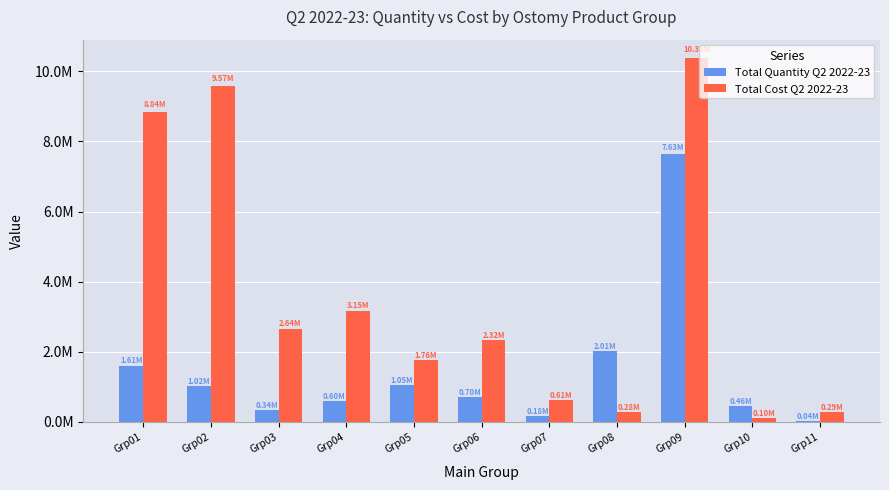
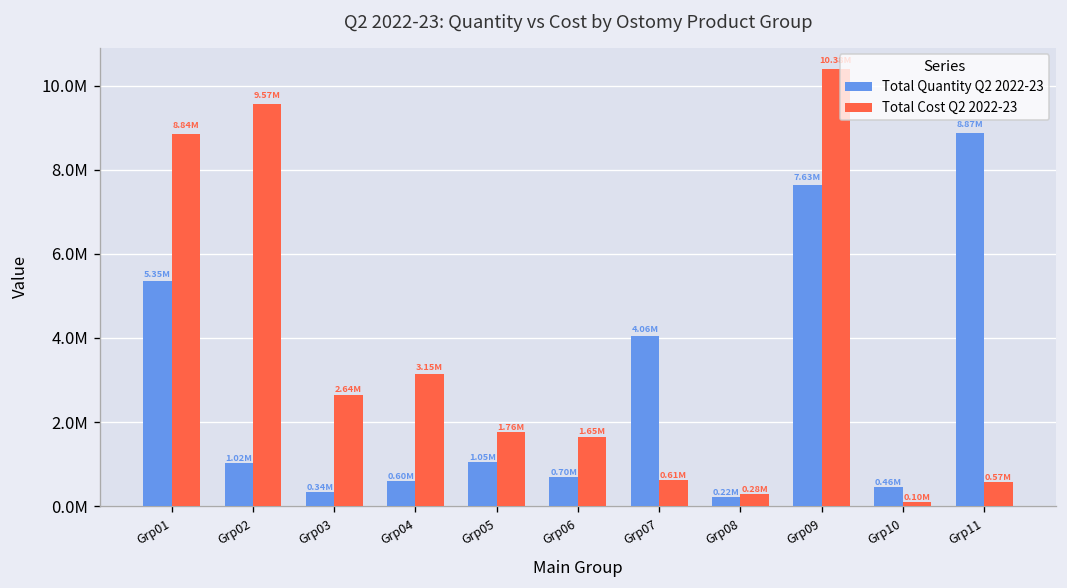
  {
    "Total Quantity Q2 2022-23": {
-     "Grp01": "1.61M",
+     "Grp01": "5.35M",
      "Grp02": "1.02M",
      "Grp03": "0.34M",
      "Grp04": "0.60M",
      "Grp05": "1.05M",
      "Grp06": "0.70M",
-     "Grp07": "0.18M",
-     "Grp08": "2.01M",
+     "Grp07": "4.06M",
+     "Grp08": "0.22M",
      "Grp09": "7.63M",
      "Grp10": "0.46M",
-     "Grp11": "0.04M"
+     "Grp11": "8.87M"
    },
    "Total Cost Q2 2022-23": {
      "Grp01": "8.84M",
      "Grp02": "9.57M",
      "Grp03": "2.64M",
      "Grp04": "3.15M",
      "Grp05": "1.76M",
-     "Grp06": "2.32M",
+     "Grp06": "1.65M",
      "Grp07": "0.61M",
      "Grp08": "0.28M",
      "Grp10": "0.10M",
-     "Grp11": "0.29M"
+     "Grp11": "0.57M"
    }
  }
